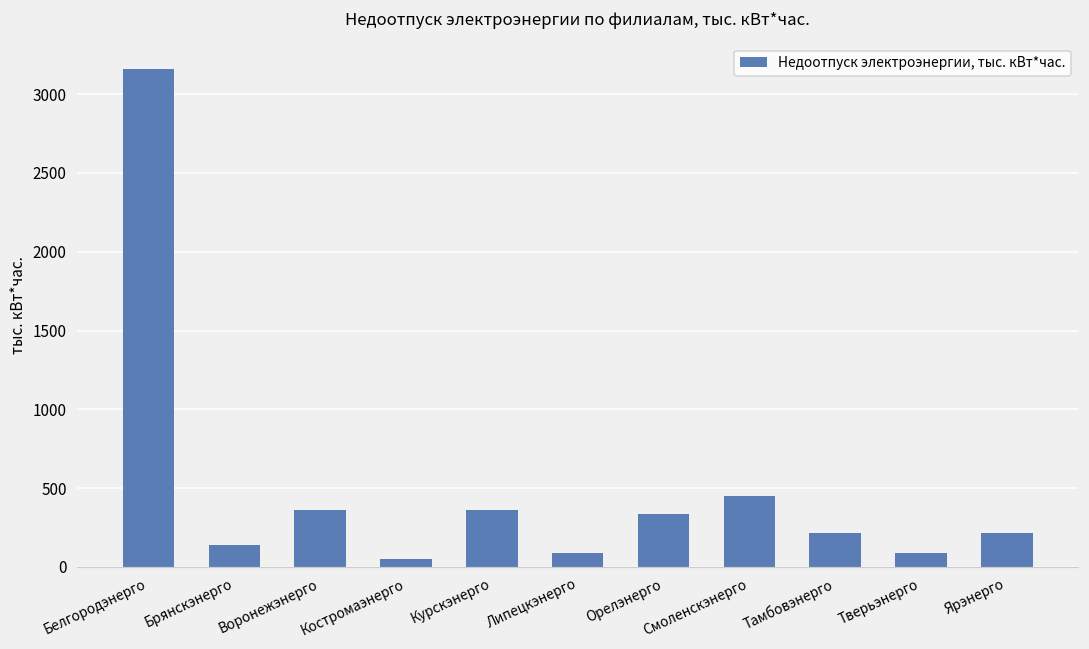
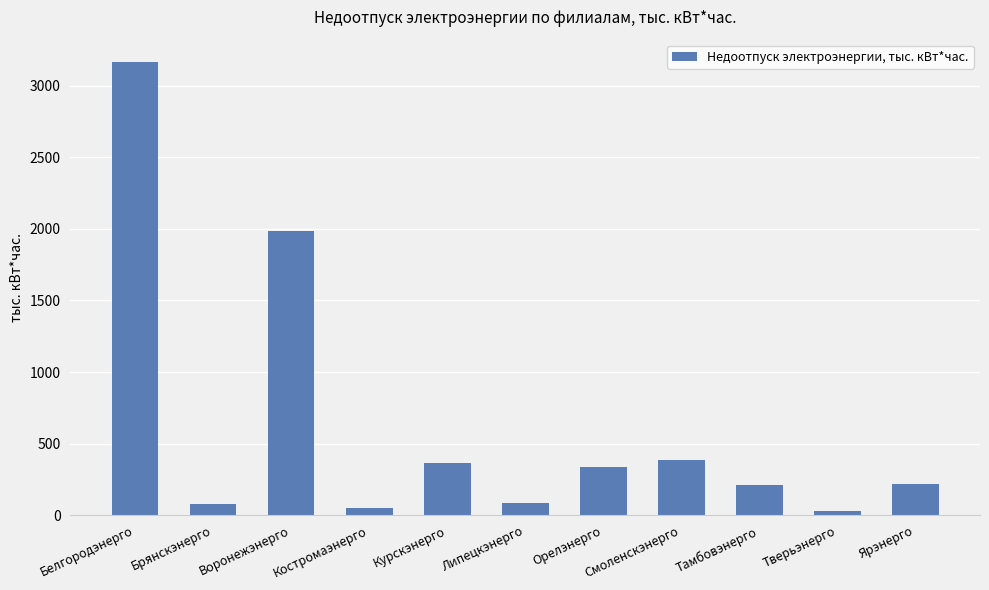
  {
    "Белгородэнерго": 3160,
-   "Брянскэнерго": 140,
-   "Воронежэнерго": 360,
+   "Брянскэнерго": 80,
+   "Воронежэнерго": 1990,
    "Костромаэнерго": 50,
    "Курскэнерго": 360,
    "Липецкэнерго": 90,
    "Орелэнерго": 340,
-   "Смоленскэнерго": 450,
+   "Смоленскэнерго": 380,
    "Тамбовэнерго": 220,
-   "Тверьэнерго": 90,
+   "Тверьэнерго": 30,
    "Ярэнерго": 220
  }
